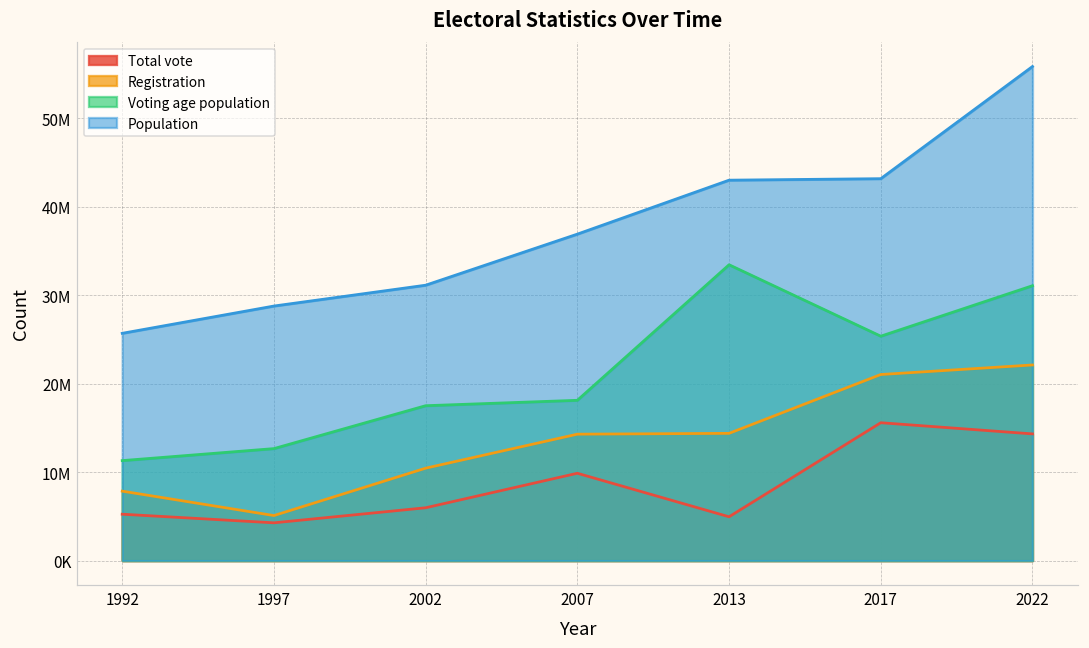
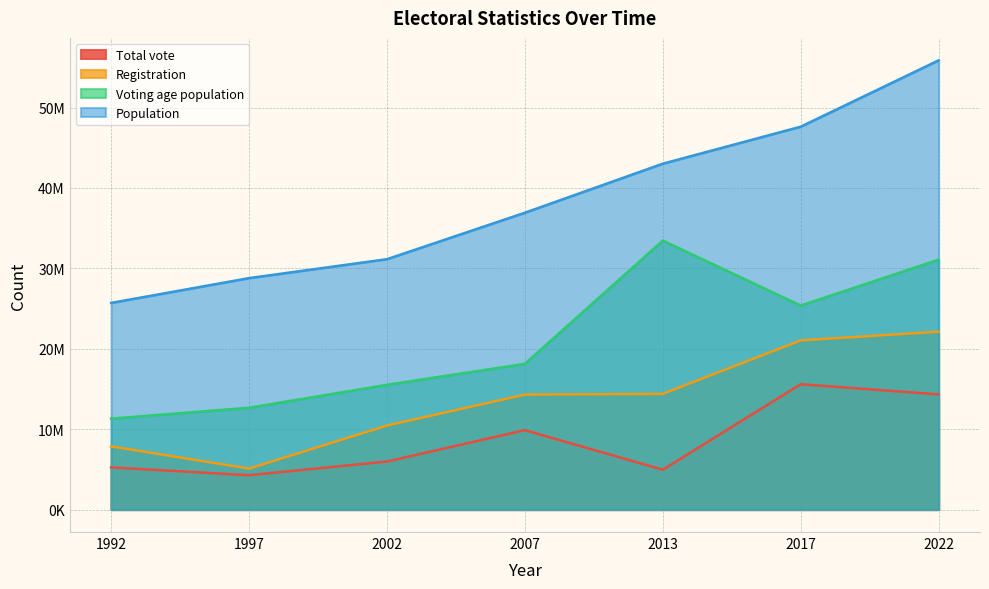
  {
    "Total vote": {
      "1992": 5000000,
      "1997": 4000000,
      "2002": 6000000,
      "2007": 10000000,
      "2013": 5000000,
      "2017": 16000000,
      "2022": 14000000
    },
    "Registration": {
      "1992": 8000000,
      "1997": 5000000,
      "2002": 10000000,
      "2007": 14000000,
      "2013": 14000000,
      "2017": 21000000,
      "2022": 22000000
    },
    "Voting age population": {
      "1992": 11000000,
      "1997": 13000000,
-     "2002": 18000000,
+     "2002": 16000000,
      "2007": 18000000,
      "2013": 33000000,
      "2017": 25000000,
      "2022": 31000000
    },
    "Population": {
      "1992": 26000000,
      "1997": 29000000,
      "2002": 31000000,
      "2007": 37000000,
      "2013": 43000000,
-     "2017": 43000000,
+     "2017": 48000000,
      "2022": 56000000
    }
  }
